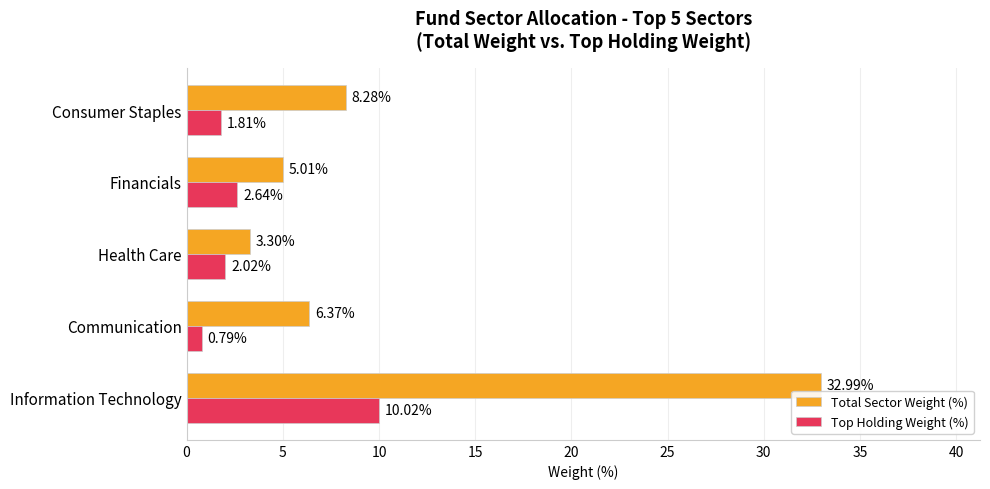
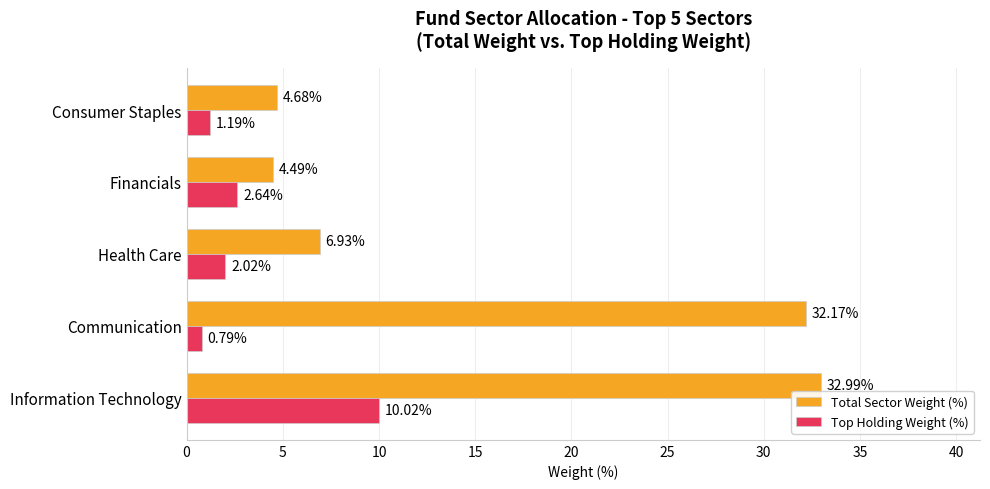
  {
    "Total Sector Weight (%)": {
-     "Consumer Staples": "8.28%",
-     "Financials": "5.01%",
-     "Health Care": "3.30%",
-     "Communication": "6.37%"
+     "Consumer Staples": "4.68%",
+     "Financials": "4.49%",
+     "Health Care": "6.93%",
+     "Communication": "32.17%"
    },
    "Top Holding Weight (%)": {
-     "Consumer Staples": "1.81%",
+     "Consumer Staples": "1.19%",
      "Financials": "2.64%",
      "Health Care": "2.02%",
      "Communication": "0.79%",
      "Information Technology": "10.02%"
    }
  }
